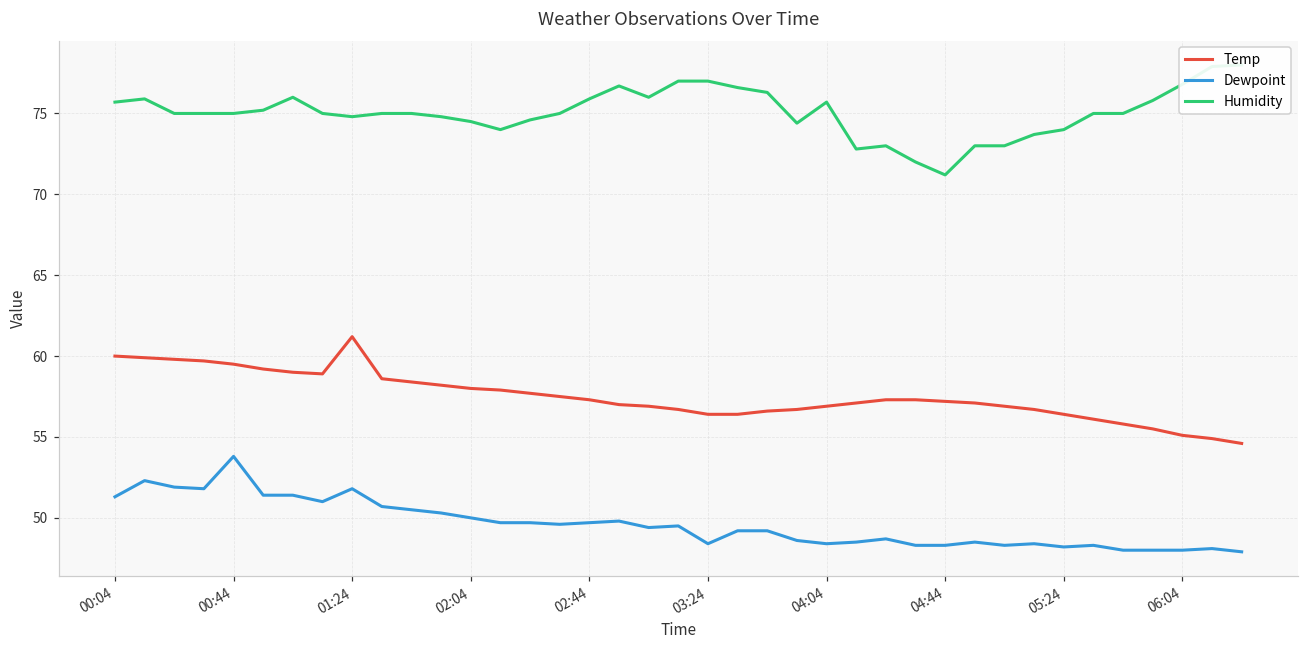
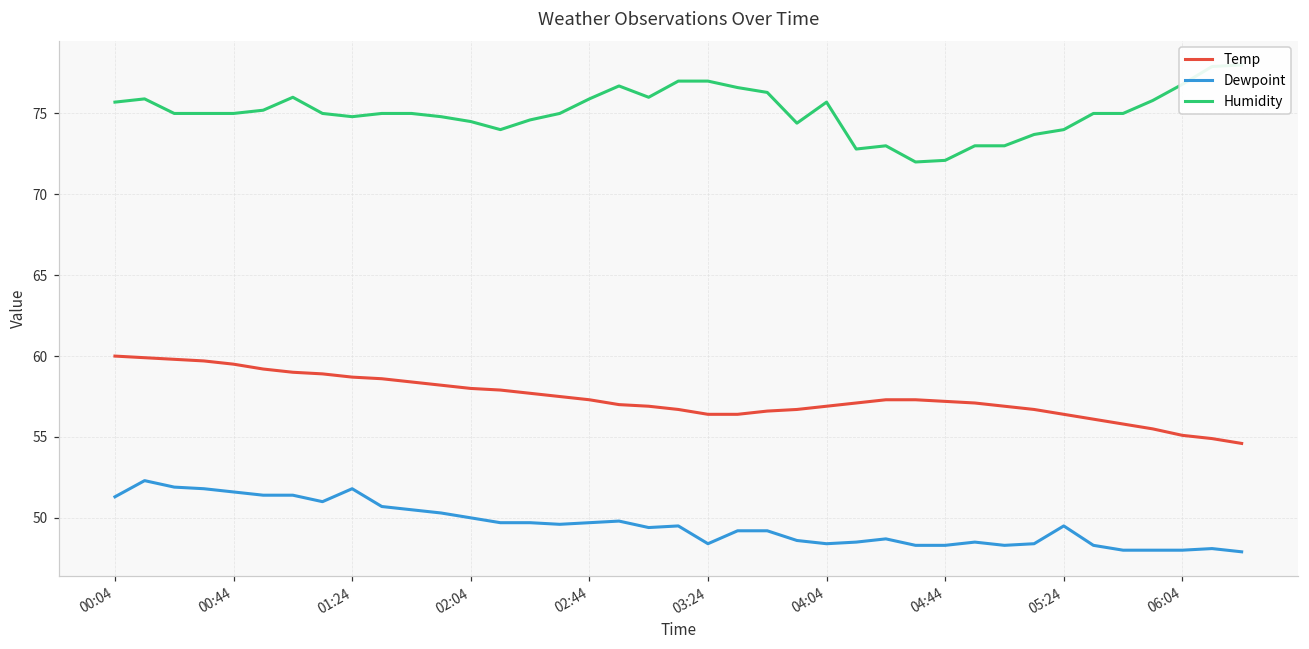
  {
    "Temp": {
      "00:04": 60.0,
      "00:44": 59.5,
-     "01:24": 61.2,
+     "01:24": 58.7,
      "02:04": 58.0,
      "02:44": 57.3,
      "03:24": 56.4,
      "04:04": 56.9,
      "04:44": 57.2,
      "05:24": 56.4,
      "06:04": 55.1
    },
    "Dewpoint": {
      "00:04": 51.3,
-     "00:44": 53.8,
+     "00:44": 51.6,
      "01:24": 51.8,
      "02:04": 50.0,
      "02:44": 49.7,
      "03:24": 48.4,
      "04:04": 48.4,
      "04:44": 48.3,
-     "05:24": 48.2,
+     "05:24": 49.5,
      "06:04": 48.0
    },
    "Humidity": {
      "00:04": 75.7,
      "00:44": 75.0,
      "01:24": 74.8,
      "02:04": 74.5,
      "02:44": 75.9,
      "03:24": 77.0,
      "04:04": 75.7,
-     "04:44": 71.2,
+     "04:44": 72.1,
      "05:24": 74.0
    }
  }
